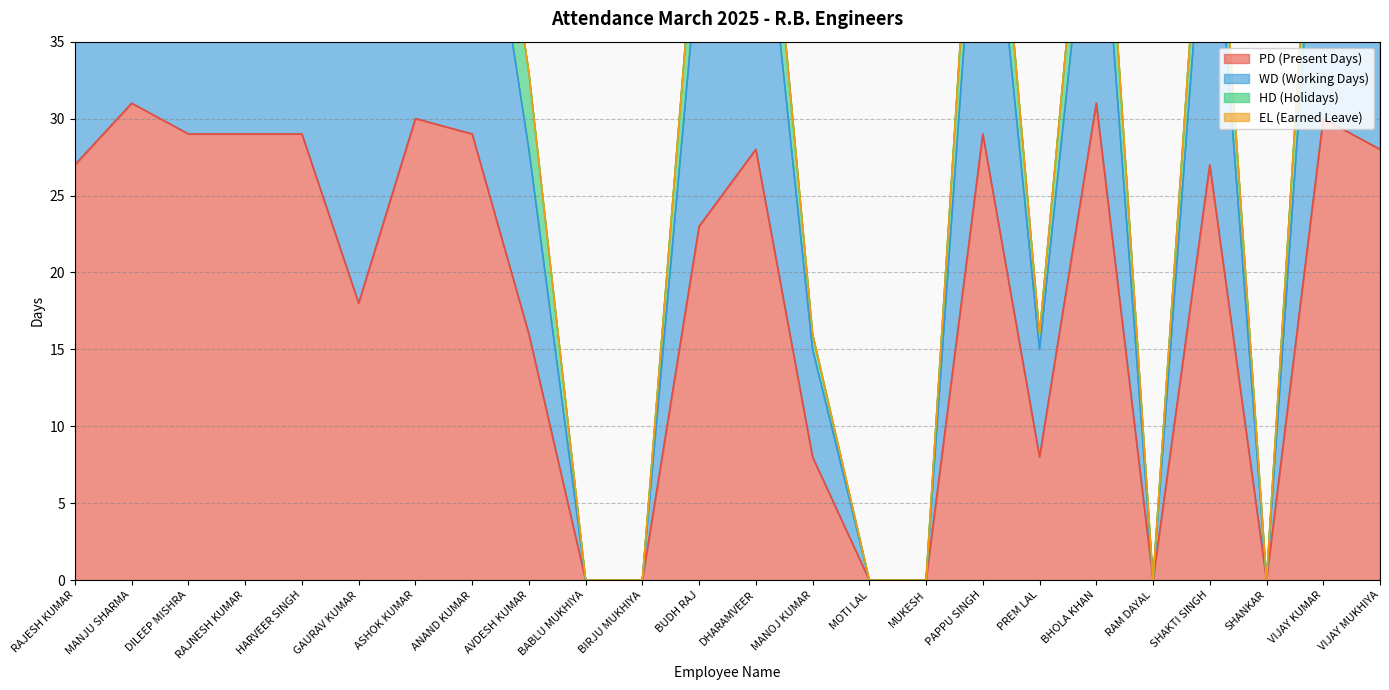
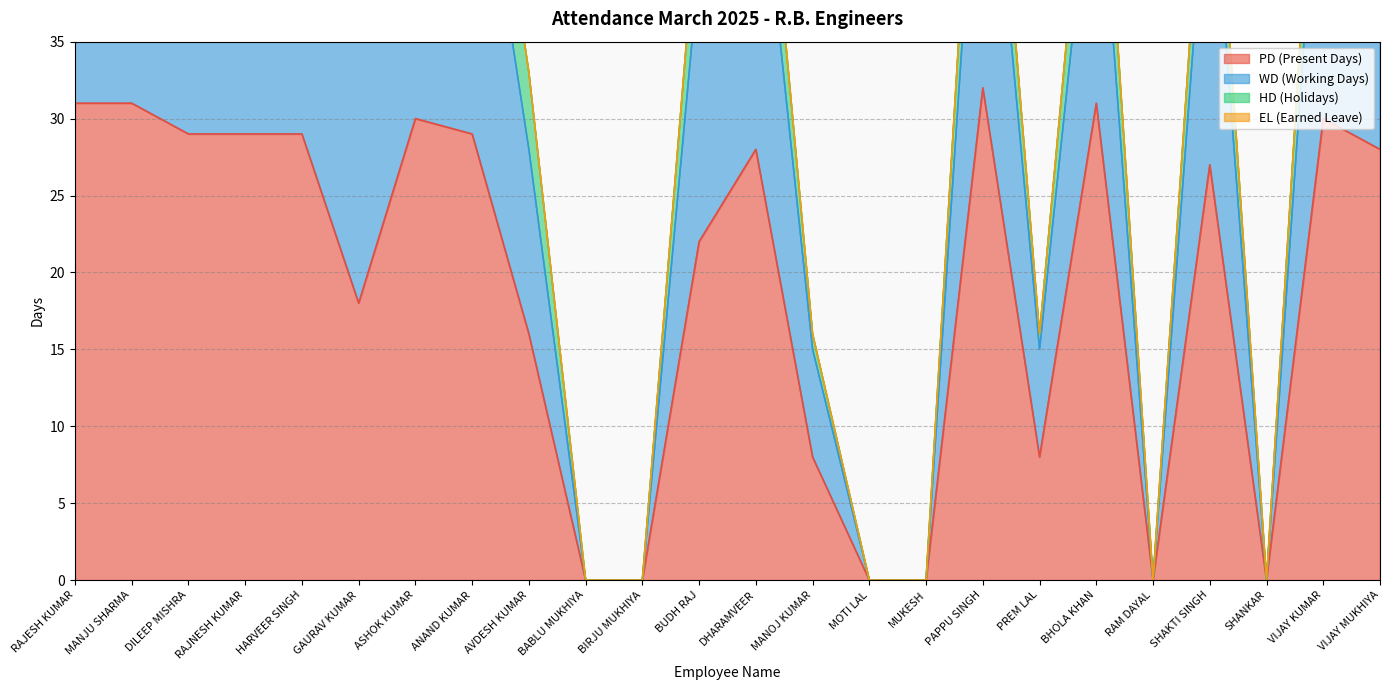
  {
    "PD (Present Days)": {
-     "RAJESH KUMAR": 27,
+     "RAJESH KUMAR": 31,
      "MANJU SHARMA": 31,
      "DILEEP MISHRA": 29,
      "RAJNESH KUMAR": 29,
      "HARVEER SINGH": 29,
      "GAURAV KUMAR": 18,
      "ASHOK KUMAR": 30,
      "ANAND KUMAR": 29,
      "AVDESH KUMAR": 16,
-     "BUDH RAJ": 23,
+     "BUDH RAJ": 22,
      "DHARAMVEER": 28,
      "MANOJ KUMAR": 8,
-     "PAPPU SINGH": 29,
+     "PAPPU SINGH": 32,
      "PREM LAL": 8,
      "BHOLA KHAN": 31,
      "SHAKTI SINGH": 27,
      "VIJAY MUKHIYA": 28
    },
    "WD (Working Days)": {
      "AVDESH KUMAR": 12,
      "MANOJ KUMAR": 7,
      "PREM LAL": 7
    }
  }
